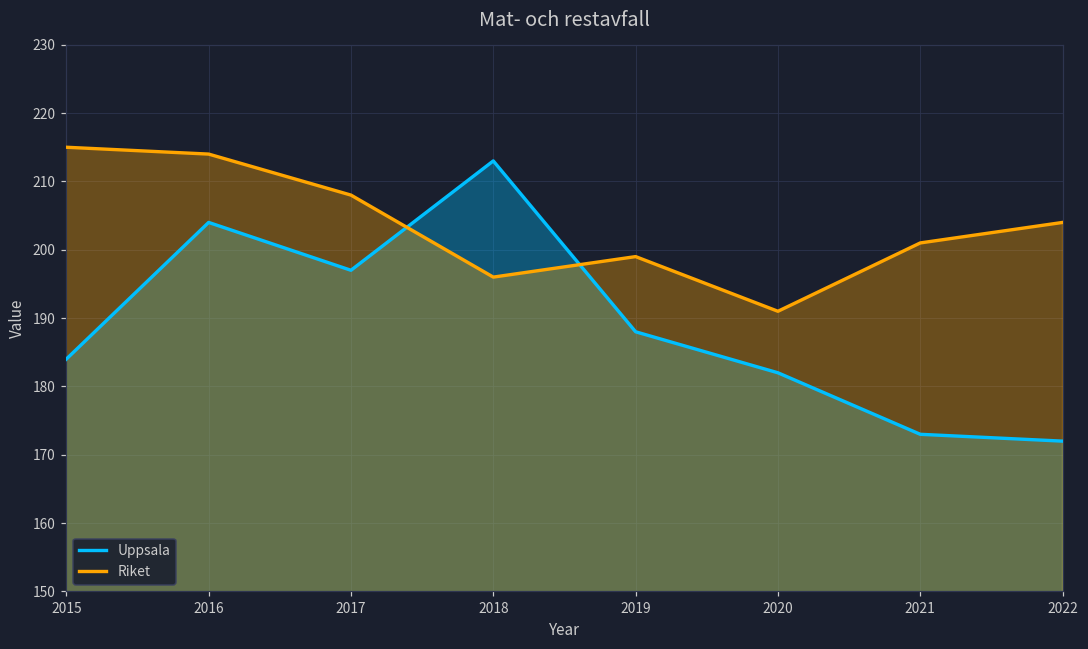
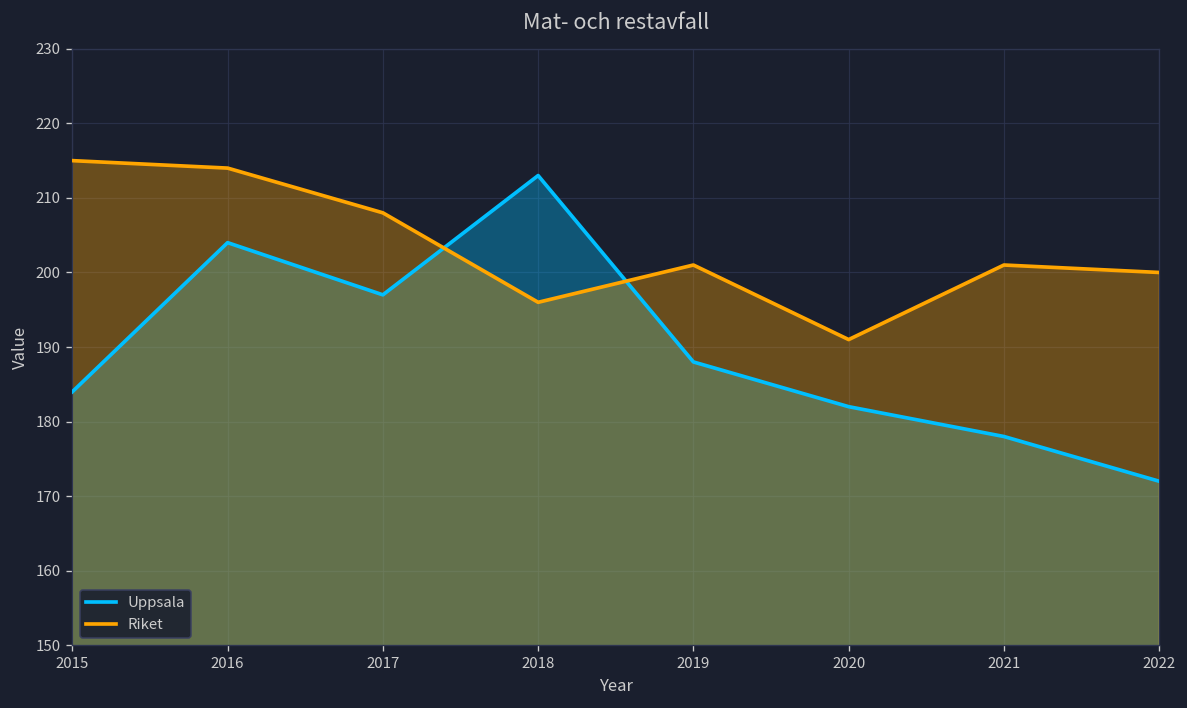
  {
    "Uppsala": {
      "2015": 184,
      "2016": 204,
      "2017": 197,
      "2018": 213,
      "2019": 188,
      "2020": 182,
-     "2021": 173,
+     "2021": 178,
      "2022": 172
    },
    "Riket": {
      "2015": 215,
      "2016": 214,
      "2017": 208,
      "2018": 196,
-     "2019": 199,
+     "2019": 201,
      "2020": 191,
      "2021": 201,
-     "2022": 204
+     "2022": 200
    }
  }
